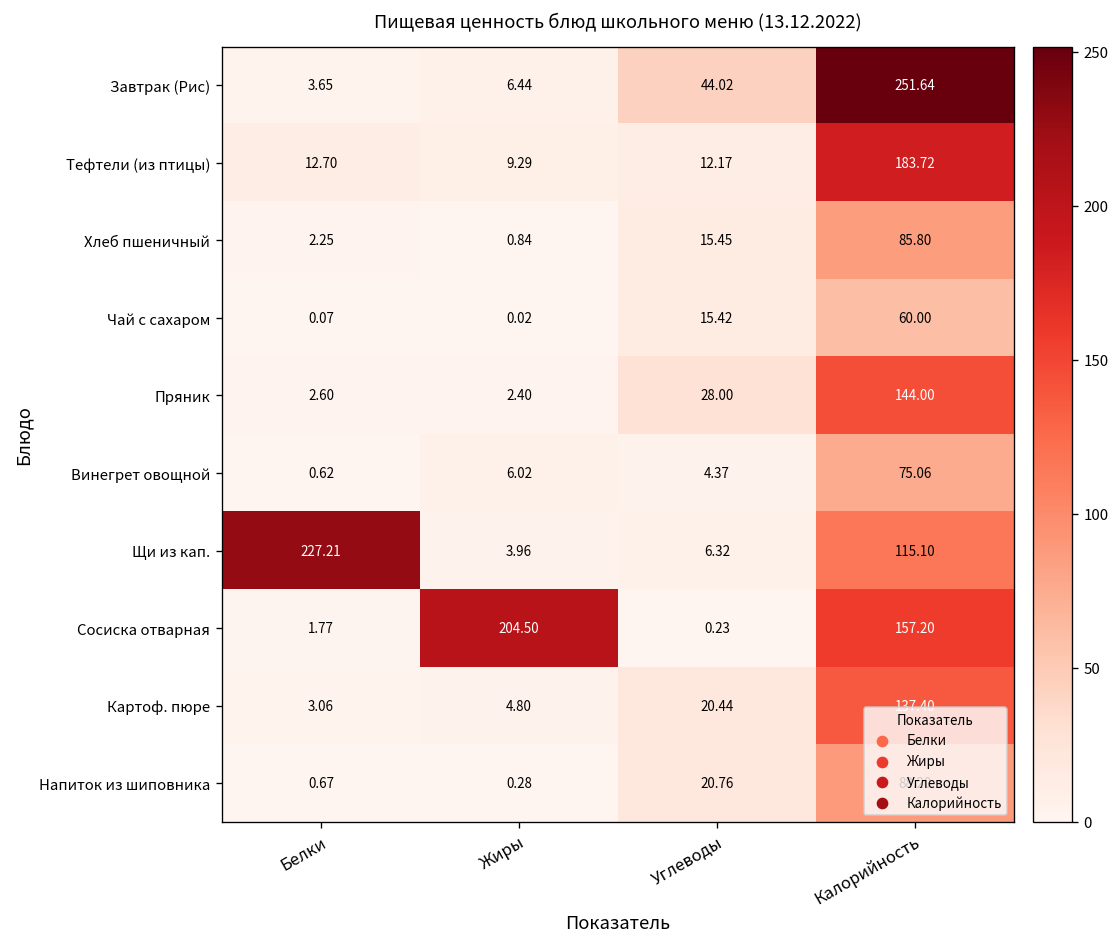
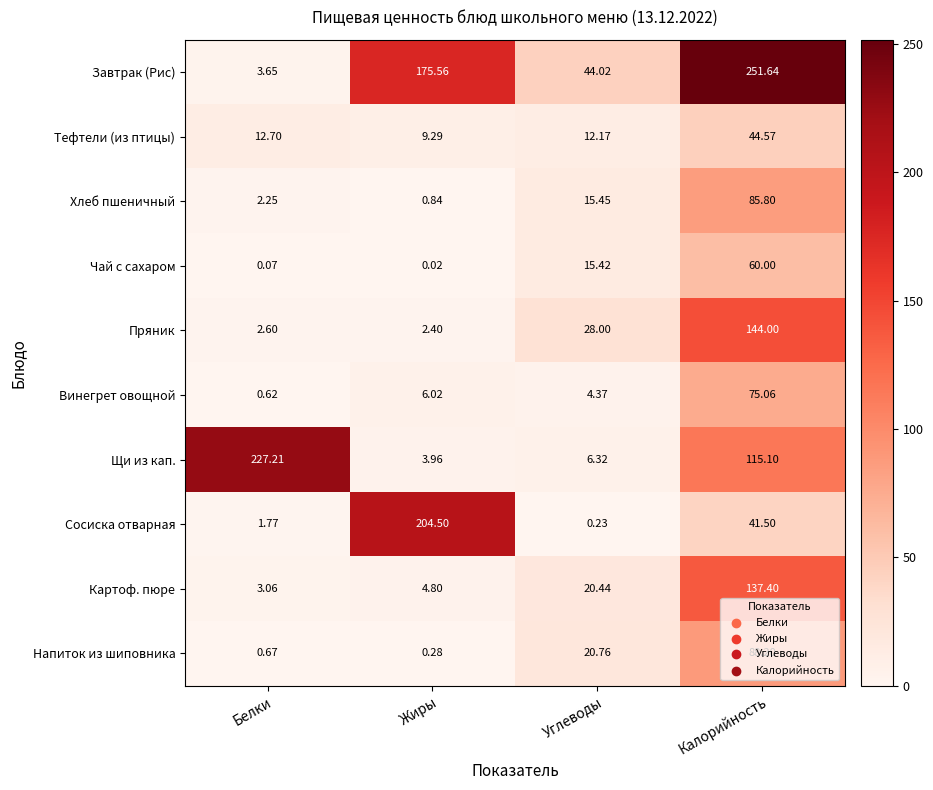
  {
    "Завтрак (Рис)": {
      "Белки": 3.65,
-     "Жиры": 6.44,
+     "Жиры": 175.56,
      "Углеводы": 44.02,
      "Калорийность": 251.64
    },
    "Тефтели (из птицы)": {
      "Белки": 12.70,
      "Жиры": 9.29,
      "Углеводы": 12.17,
-     "Калорийность": 183.72
+     "Калорийность": 44.57
    },
    "Хлеб пшеничный": {
      "Белки": 2.25,
      "Жиры": 0.84,
      "Углеводы": 15.45,
      "Калорийность": 85.80
    },
    "Чай с сахаром": {
      "Белки": 0.07,
      "Жиры": 0.02,
      "Углеводы": 15.42,
      "Калорийность": 60.00
    },
    "Пряник": {
      "Белки": 2.60,
      "Жиры": 2.40,
      "Углеводы": 28.00,
      "Калорийность": 144.00
    },
    "Винегрет овощной": {
      "Белки": 0.62,
      "Жиры": 6.02,
      "Углеводы": 4.37,
      "Калорийность": 75.06
    },
    "Щи из кап.": {
      "Белки": 227.21,
      "Жиры": 3.96,
      "Углеводы": 6.32,
      "Калорийность": 115.10
    },
    "Сосиска отварная": {
      "Белки": 1.77,
      "Жиры": 204.50,
      "Углеводы": 0.23,
-     "Калорийность": 157.20
+     "Калорийность": 41.50
    },
    "Картоф. пюре": {
      "Белки": 3.06,
      "Жиры": 4.80,
      "Углеводы": 20.44,
      "Калорийность": 137.40
    },
    "Напиток из шиповника": {
      "Белки": 0.67,
      "Жиры": 0.28,
      "Углеводы": 20.76
    }
  }
